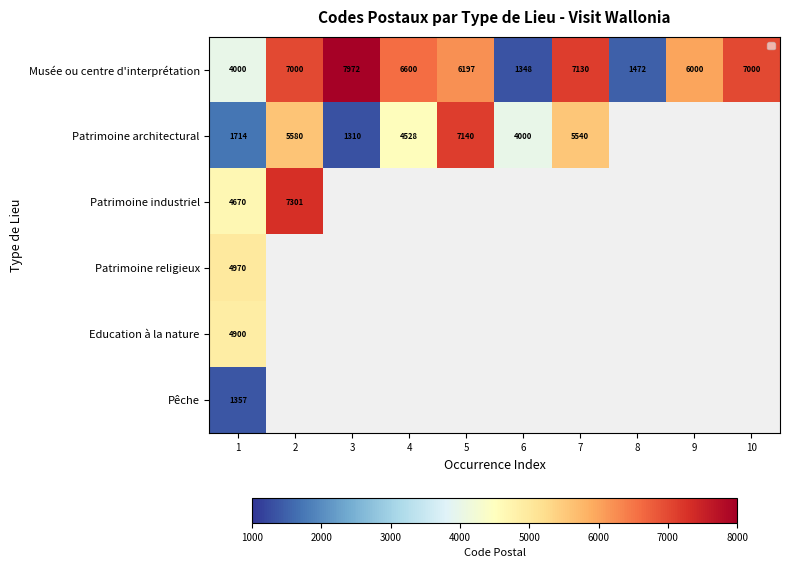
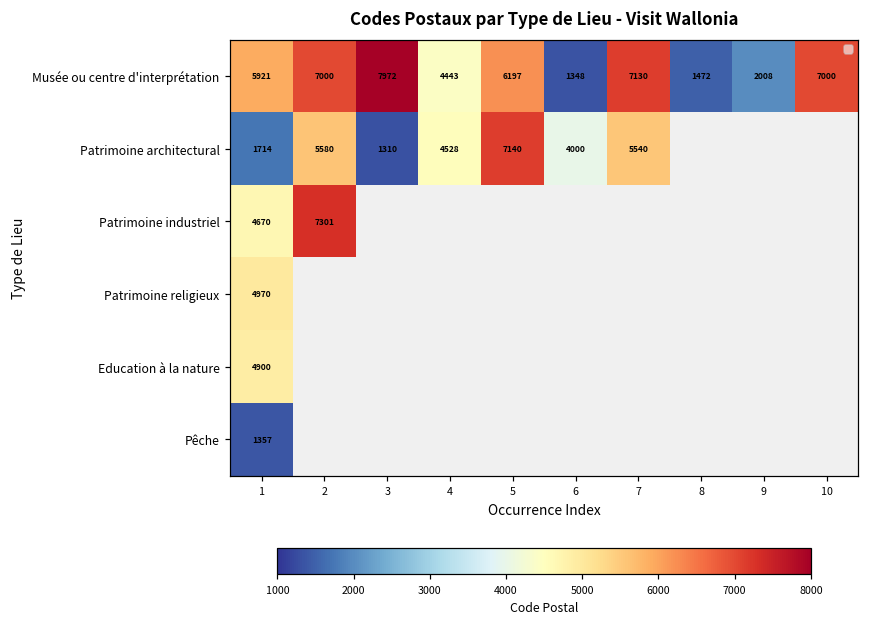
  {
    "Musée ou centre d'interprétation": {
-     "1": 4000,
+     "1": 5921,
      "2": 7000,
      "3": 7972,
-     "4": 6600,
+     "4": 4443,
      "5": 6197,
      "6": 1348,
      "7": 7130,
      "8": 1472,
-     "9": 6000,
+     "9": 2008,
      "10": 7000
    },
    "Patrimoine architectural": {
      "1": 1714,
      "2": 5580,
      "3": 1310,
      "4": 4528,
      "5": 7140,
      "6": 4000,
      "7": 5540
    },
    "Patrimoine industriel": {
      "1": 4670,
      "2": 7301
    },
    "Patrimoine religieux": {
      "1": 4970
    },
    "Education à la nature": {
      "1": 4900
    },
    "Pêche": {
      "1": 1357
    }
  }
